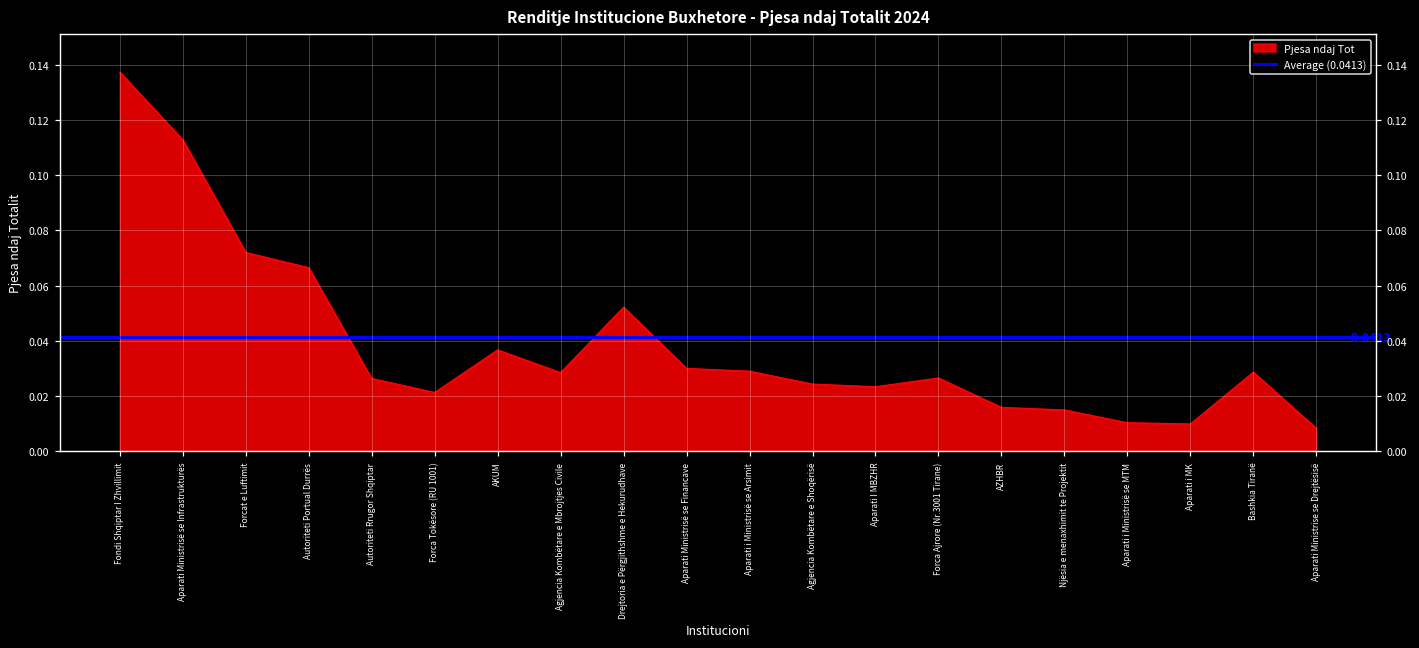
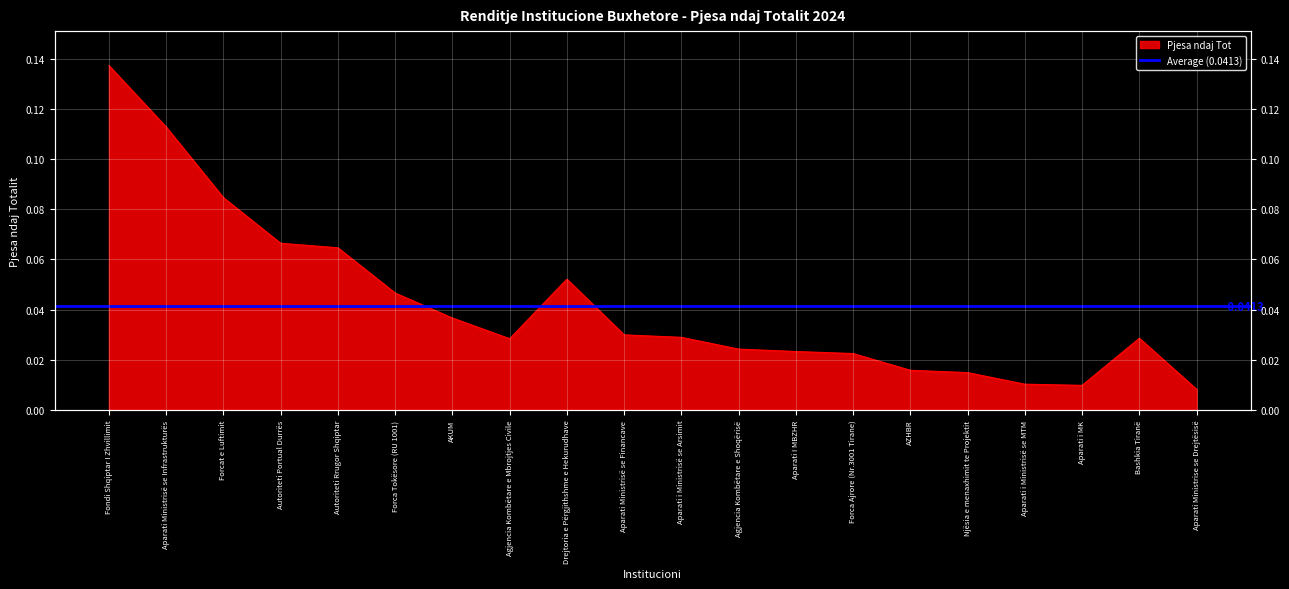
  {
    "Fondi Shqiptar I Zhvillimit": 0.137,
    "Aparati Ministrisë se Infrastrukturës": 0.113,
-   "Forcat e Luftimit": 0.072,
+   "Forcat e Luftimit": 0.085,
    "Autoriteti Portual Durrës": 0.066,
-   "Autoriteti Rrugor Shqiptar": 0.026,
-   "Forca Tokësore (RU 1001)": 0.021,
+   "Autoriteti Rrugor Shqiptar": 0.065,
+   "Forca Tokësore (RU 1001)": 0.047,
    "AKUM": 0.037,
    "Agjencia Kombëtare e Mbrojtjes Civile": 0.028,
    "Drejtoria e Përgjithshme e Hekurudhave": 0.052,
    "Aparati Ministrisë se Financave": 0.030,
    "Aparati i Ministrisë se Arsimit": 0.029,
    "Agjencia Kombëtare e Shoqërisë": 0.024,
    "Aparati I MBZHR": 0.023,
-   "Forca Ajrore (Nr.3001 Tirane)": 0.026,
+   "Forca Ajrore (Nr.3001 Tirane)": 0.022,
    "AZHBR": 0.016,
    "Njësia e menaxhimit te Projektit": 0.015,
    "Aparati i Ministrisë se MTM": 0.010,
    "Aparati i MK": 0.010,
    "Bashkia Tiranë": 0.029,
    "Aparati Ministrise se Drejtësisë": 0.008
  }
